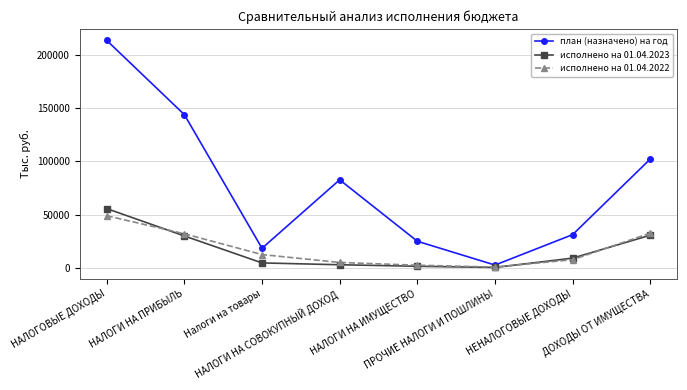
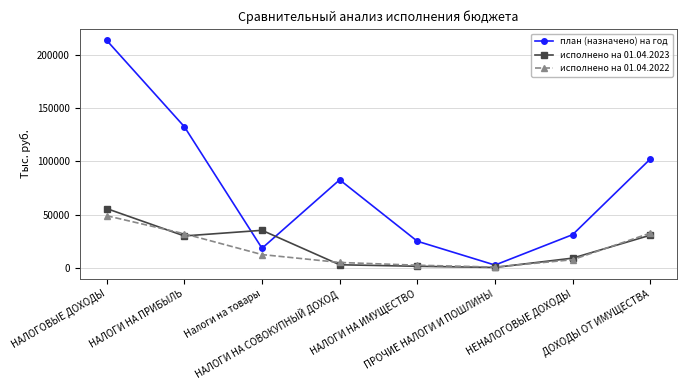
  {
    "план (назначено) на год": {
      "НАЛОГОВЫЕ ДОХОДЫ": 214000,
-     "НАЛОГИ НА ПРИБЫЛЬ": 144000,
+     "НАЛОГИ НА ПРИБЫЛЬ": 133000,
      "Налоги на товары": 18000,
      "НАЛОГИ НА СОВОКУПНЫЙ ДОХОД": 83000,
      "НАЛОГИ НА ИМУЩЕСТВО": 25000,
      "НЕНАЛОГОВЫЕ ДОХОДЫ": 31000,
      "ДОХОДЫ ОТ ИМУЩЕСТВА": 102000
    },
    "исполнено на 01.04.2023": {
      "НАЛОГОВЫЕ ДОХОДЫ": 56000,
-     "Налоги на товары": 5000
+     "Налоги на товары": 35000
    },
    "исполнено на 01.04.2022": {
      "НАЛОГОВЫЕ ДОХОДЫ": 49000,
      "Налоги на товары": 12000
    }
  }
